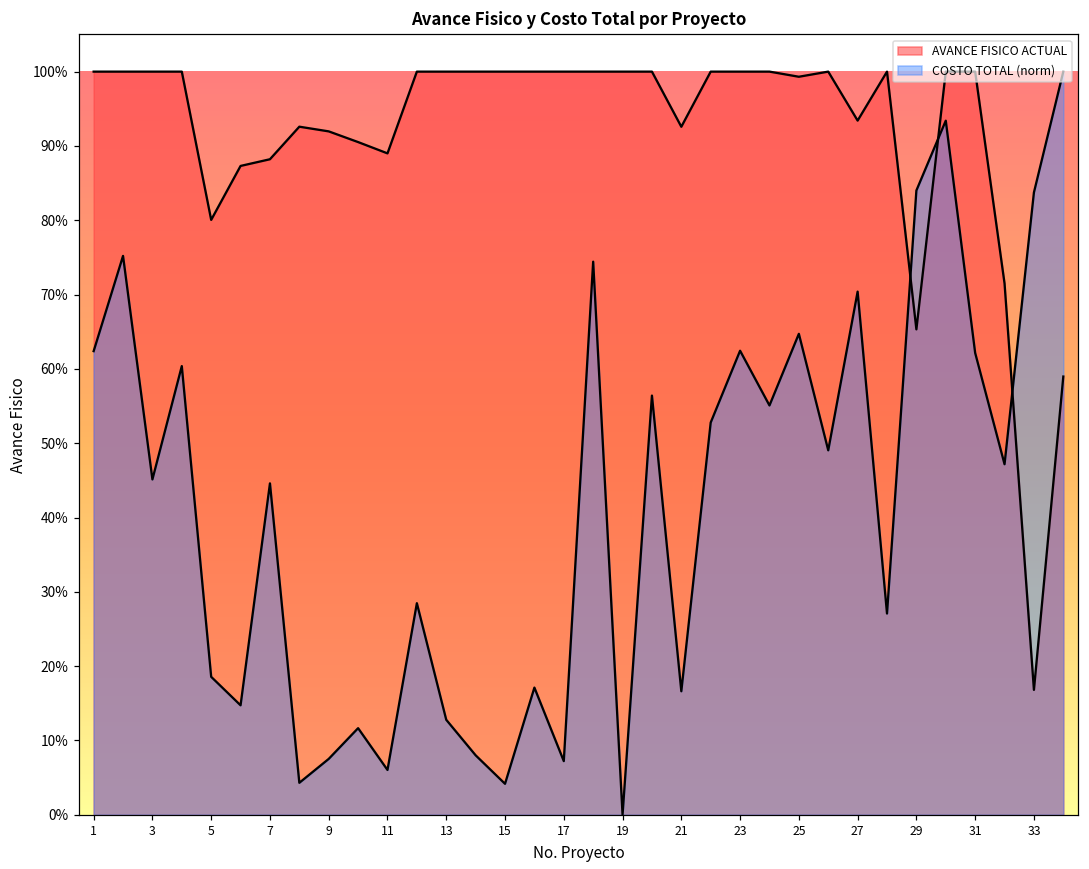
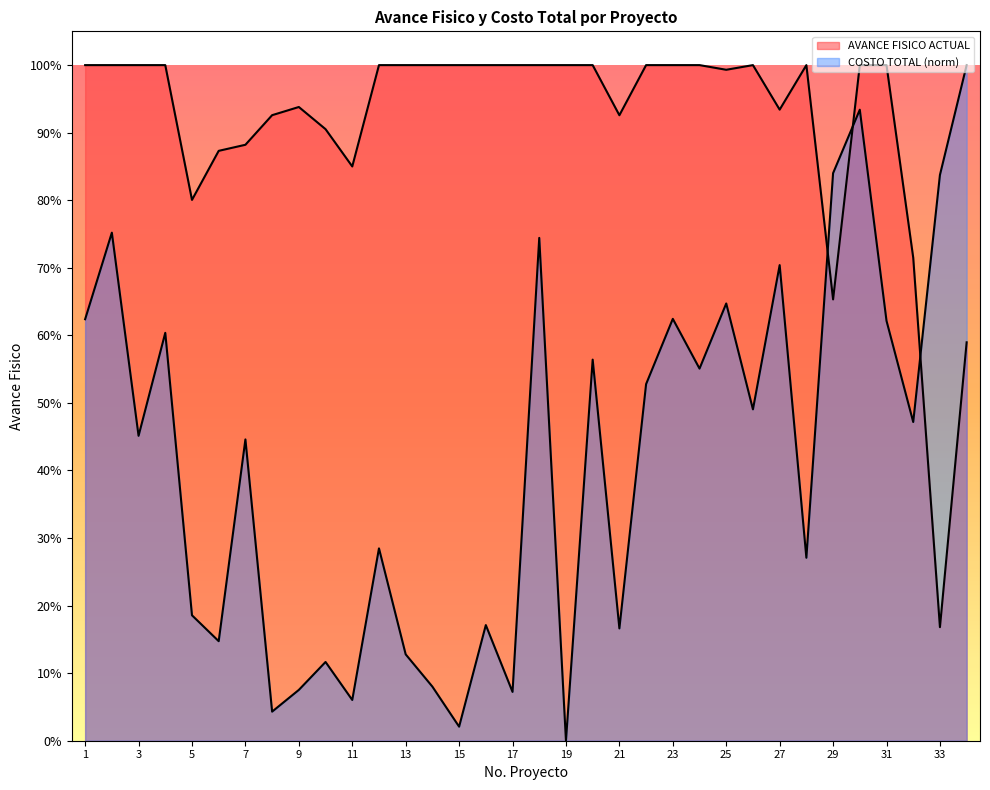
  {
    "AVANCE FISICO ACTUAL": {
      "1": "100%",
      "3": "100%",
      "5": "80%",
      "7": "88%",
-     "9": "92%",
-     "11": "89%",
+     "9": "94%",
+     "11": "85%",
      "13": "100%",
      "15": "100%",
      "17": "100%",
      "19": "100%",
      "21": "93%",
      "23": "100%",
      "25": "99%",
      "27": "93%",
      "29": "65%",
      "33": "17%"
    },
    "COSTO TOTAL (norm)": {
      "1": "62%",
      "3": "45%",
      "5": "19%",
      "7": "45%",
      "9": "8%",
      "11": "6%",
      "13": "13%",
-     "15": "4%",
+     "15": "2%",
      "17": "7%",
      "19": "0%",
      "21": "17%",
      "23": "62%",
      "25": "65%",
      "27": "70%",
      "29": "84%",
      "31": "62%",
      "33": "84%"
    }
  }
